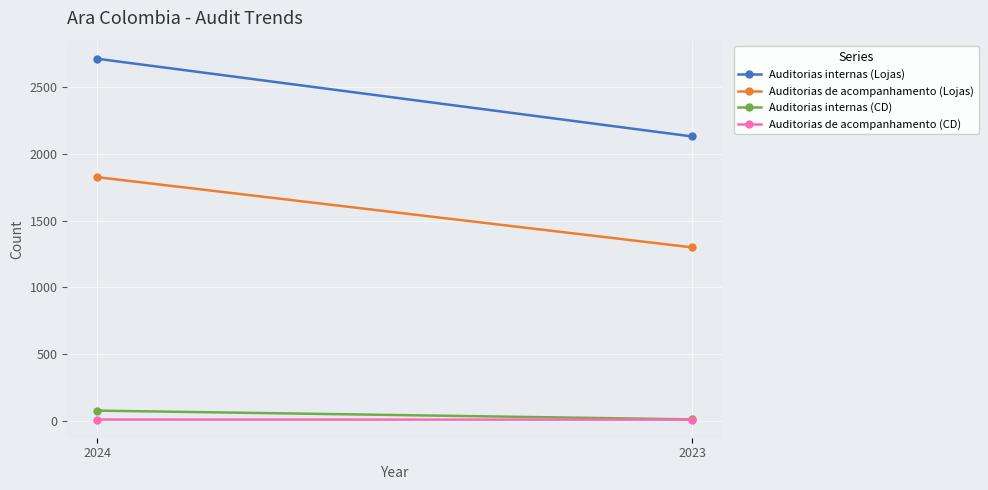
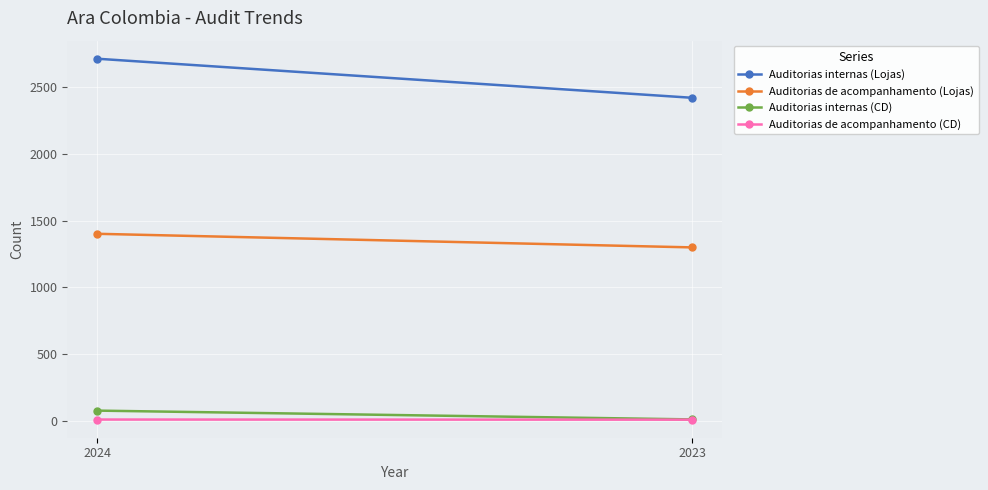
  {
    "Auditorias internas (Lojas)": {
      "2024": 2720,
-     "2023": 2130
+     "2023": 2420
    },
    "Auditorias de acompanhamento (Lojas)": {
-     "2024": 1830,
+     "2024": 1400,
      "2023": 1300
    },
    "Auditorias internas (CD)": {
      "2024": 80
    },
    "Auditorias de acompanhamento (CD)": {
      "2024": 10
    }
  }
